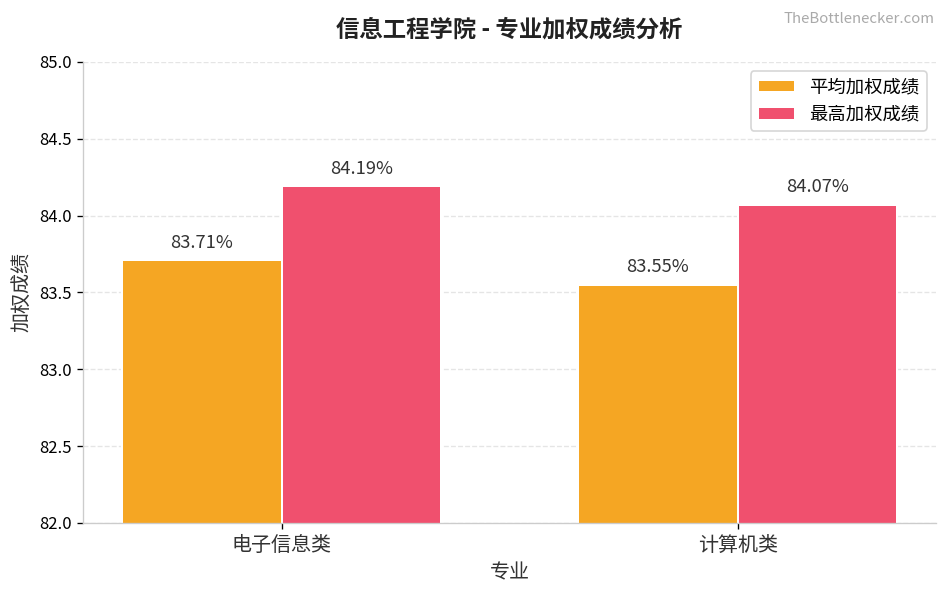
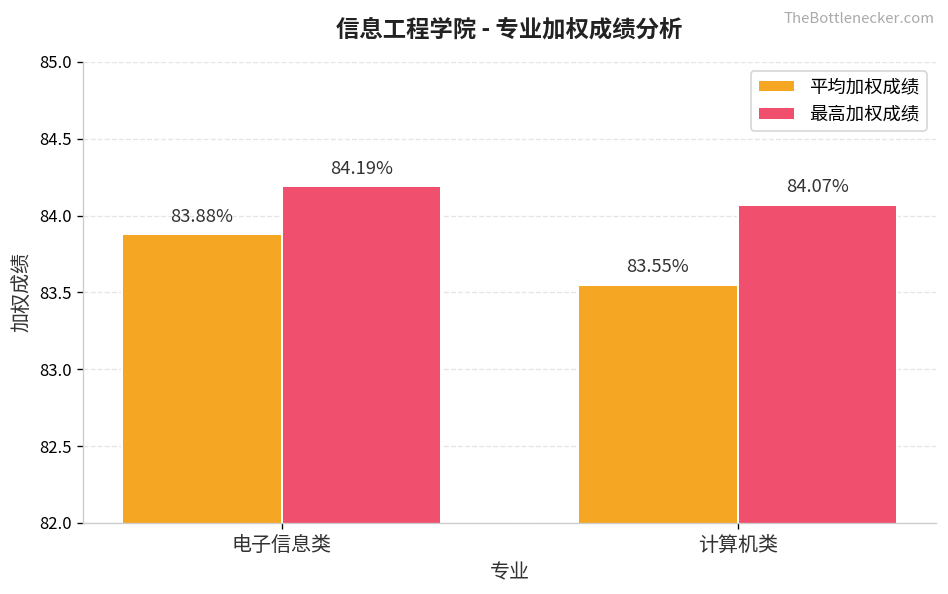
  {
    "平均加权成绩": {
-     "电子信息类": "83.71%",
+     "电子信息类": "83.88%",
      "计算机类": "83.55%"
    },
    "最高加权成绩": {
      "电子信息类": "84.19%",
      "计算机类": "84.07%"
    }
  }
